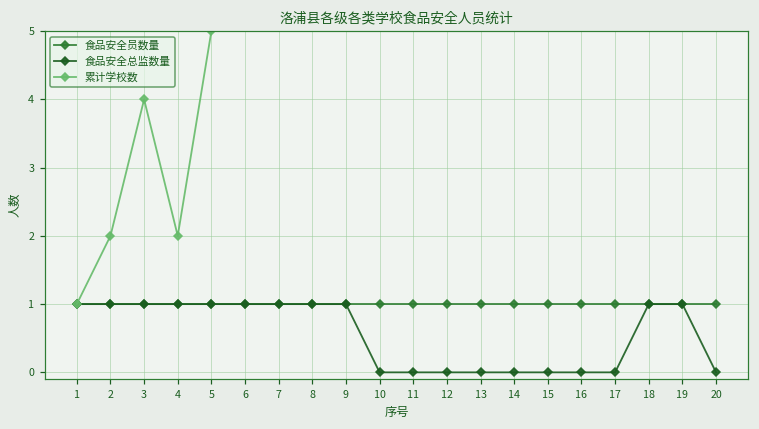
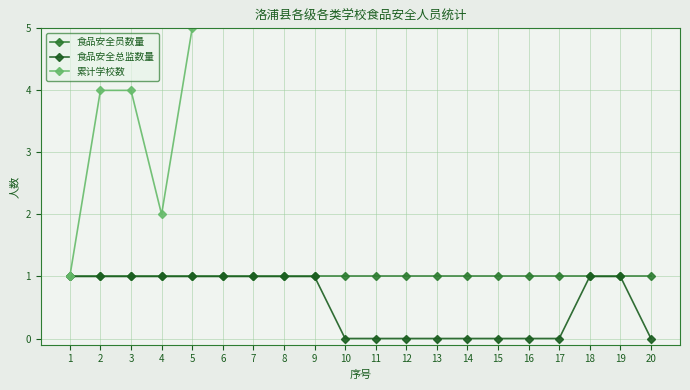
  {
    "累计学校数": {
-     "2": 2,
+     "2": 4,
      "3": 4,
      "4": 2,
      "5": 5
    }
  }
